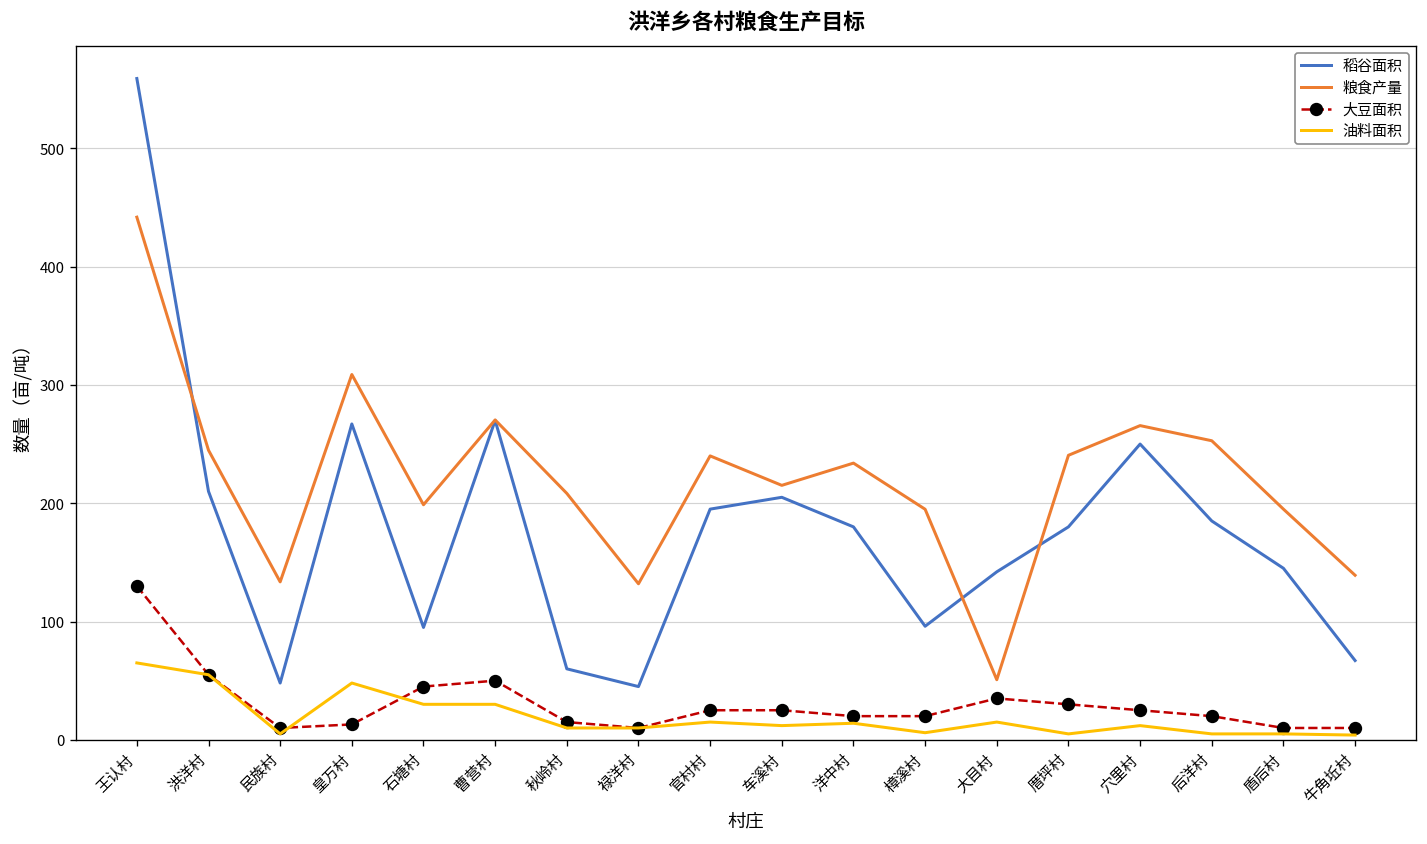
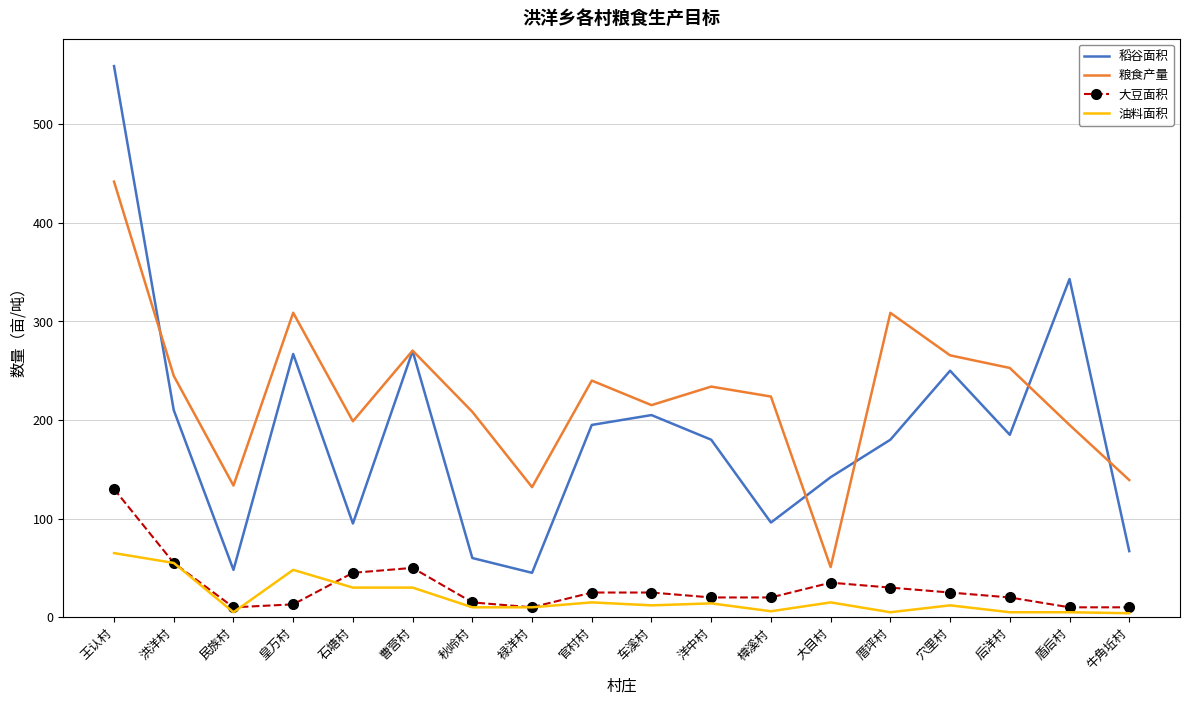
  {
    "稻谷面积": {
      "王认村": 560,
      "洪洋村": 210,
      "民族村": 50,
      "皇万村": 270,
      "石塘村": 100,
      "秋岭村": 60,
      "禄洋村": 50,
      "官村村": 200,
      "车溪村": 210,
      "洋中村": 180,
      "樟溪村": 100,
      "大目村": 140,
      "厝坪村": 180,
      "穴里村": 250,
      "后洋村": 190,
-     "盾后村": 150,
+     "盾后村": 340,
      "牛角坵村": 70
    },
    "粮食产量": {
      "王认村": 440,
      "洪洋村": 240,
      "民族村": 130,
      "皇万村": 310,
      "石塘村": 200,
      "秋岭村": 210,
      "禄洋村": 130,
      "官村村": 240,
      "车溪村": 220,
      "洋中村": 230,
-     "樟溪村": 190,
+     "樟溪村": 220,
      "大目村": 50,
-     "厝坪村": 240,
+     "厝坪村": 310,
      "穴里村": 270,
      "后洋村": 250,
      "盾后村": 200,
      "牛角坵村": 140
    },
    "大豆面积": {
      "王认村": 130,
      "民族村": 10,
      "皇万村": 10,
      "石塘村": 50,
      "曹营村": 50,
      "秋岭村": 20,
      "官村村": 30,
      "车溪村": 30,
      "洋中村": 20,
      "樟溪村": 20,
      "大目村": 40,
      "厝坪村": 30,
      "穴里村": 30,
      "后洋村": 20,
      "盾后村": 10,
      "牛角坵村": 10
    },
    "油料面积": {
      "王认村": 70,
      "民族村": 10,
      "皇万村": 50,
      "石塘村": 30,
      "曹营村": 30,
      "秋岭村": 10,
      "官村村": 20,
      "车溪村": 10,
      "洋中村": 10,
      "樟溪村": 10,
      "大目村": 20,
      "厝坪村": 10,
      "穴里村": 10,
      "后洋村": 10,
      "盾后村": 10,
      "牛角坵村": 0
    }
  }
